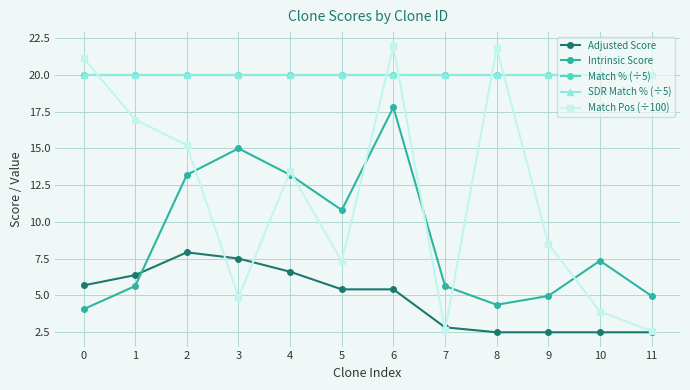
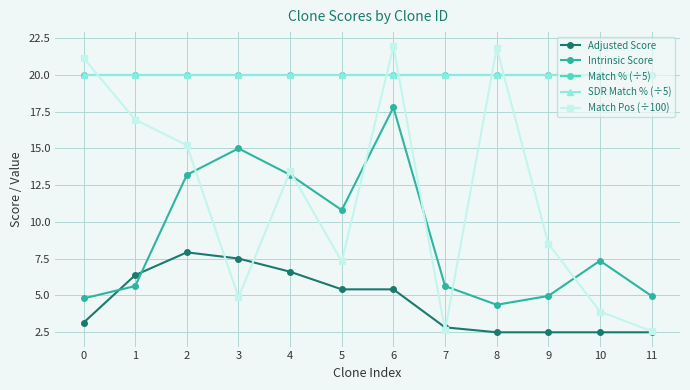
  {
    "Adjusted Score": {
-     "0": 5.7,
+     "0": 3.1,
      "1": 6.4,
      "2": 7.9,
      "3": 7.5,
      "4": 6.6,
      "5": 5.4,
      "6": 5.4,
      "7": 2.8,
      "8": 2.5,
      "9": 2.5,
      "10": 2.5
    },
    "Intrinsic Score": {
-     "0": 4.1,
+     "0": 4.8,
      "1": 5.6,
      "2": 13.2,
      "3": 15.0,
      "4": 13.2,
      "5": 10.8,
      "6": 17.8,
      "7": 5.6,
      "8": 4.4,
      "9": 5.0,
      "10": 7.4,
      "11": 5.0
    },
    "SDR Match % (÷5)": {
      "0": 20.0,
      "1": 20.0,
      "2": 20.0,
      "3": 20.0,
      "4": 20.0,
      "5": 20.0,
      "6": 20.0,
      "7": 20.0,
      "8": 20.0,
      "9": 20.0
    },
    "Match Pos (÷100)": {
      "0": 21.2,
      "1": 17.0,
      "2": 15.2,
      "3": 4.9,
      "4": 13.4,
      "5": 7.3,
      "6": 22.0,
      "7": 2.6,
      "8": 21.8,
      "9": 8.5,
      "10": 3.9
    }
  }
